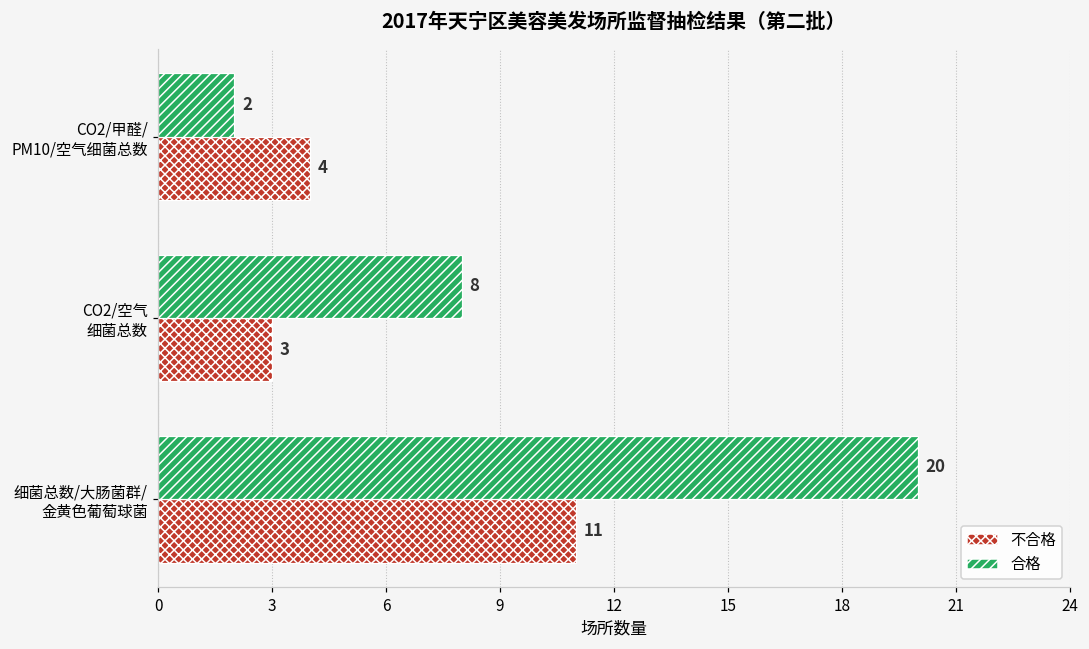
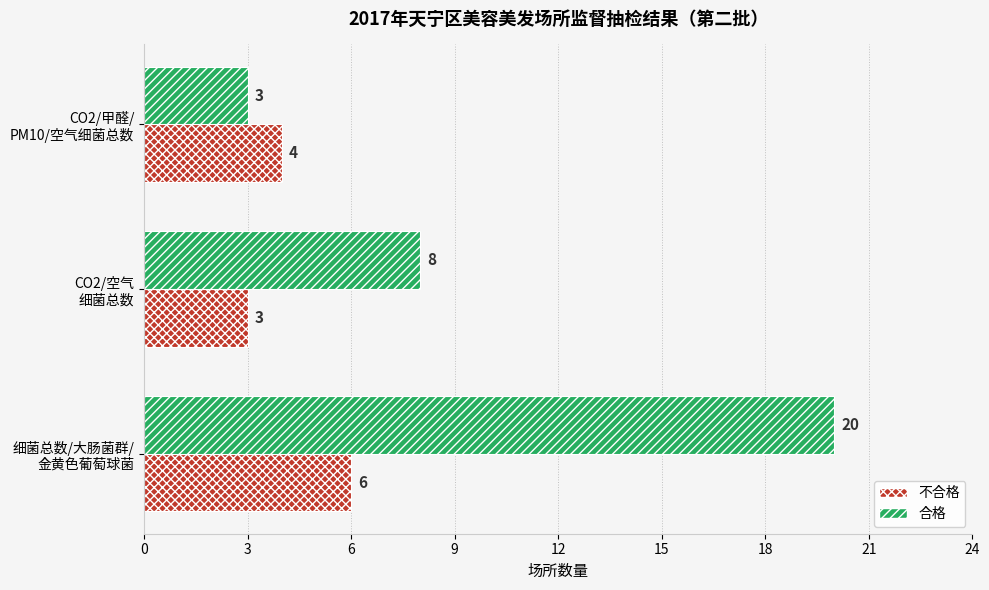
  {
    "不合格": {
      "CO2/甲醛/ PM10/空气细菌总数": 4,
      "CO2/空气 细菌总数": 3,
-     "细菌总数/大肠菌群/ 金黄色葡萄球菌": 11
+     "细菌总数/大肠菌群/ 金黄色葡萄球菌": 6
    },
    "合格": {
-     "CO2/甲醛/ PM10/空气细菌总数": 2,
+     "CO2/甲醛/ PM10/空气细菌总数": 3,
      "CO2/空气 细菌总数": 8,
      "细菌总数/大肠菌群/ 金黄色葡萄球菌": 20
    }
  }
